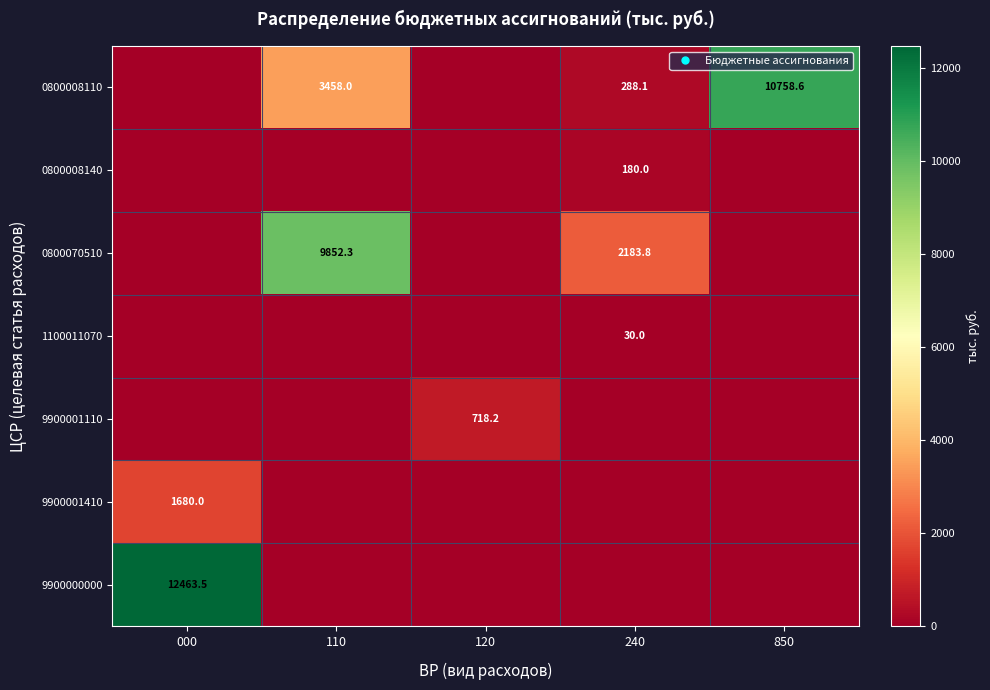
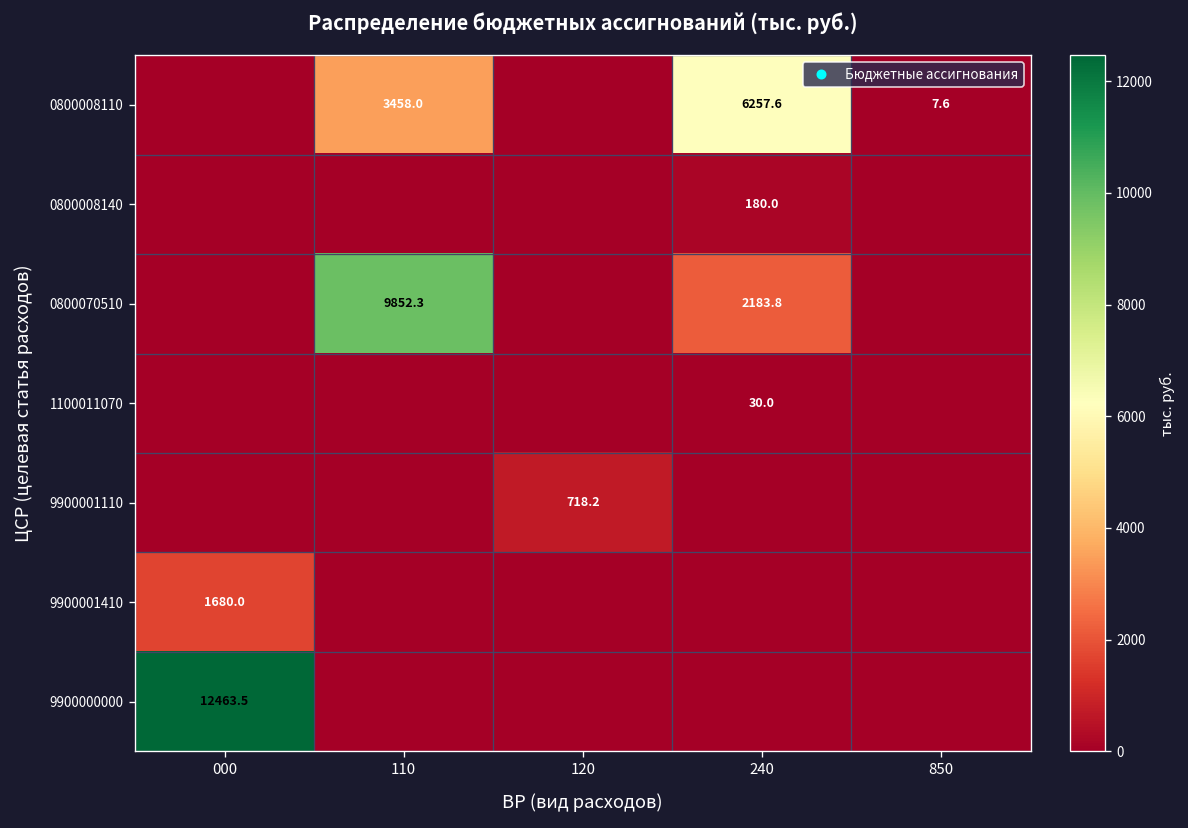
  {
    "0800008110": {
      "110": 3458.0,
-     "240": 288.1,
-     "850": 10758.6
+     "240": 6257.6,
+     "850": 7.6
    },
    "0800008140": {
      "240": 180.0
    },
    "0800070510": {
      "110": 9852.3,
      "240": 2183.8
    },
    "1100011070": {
      "240": 30.0
    },
    "9900001110": {
      "120": 718.2
    },
    "9900001410": {
      "000": 1680.0
    },
    "9900000000": {
      "000": 12463.5
    }
  }
